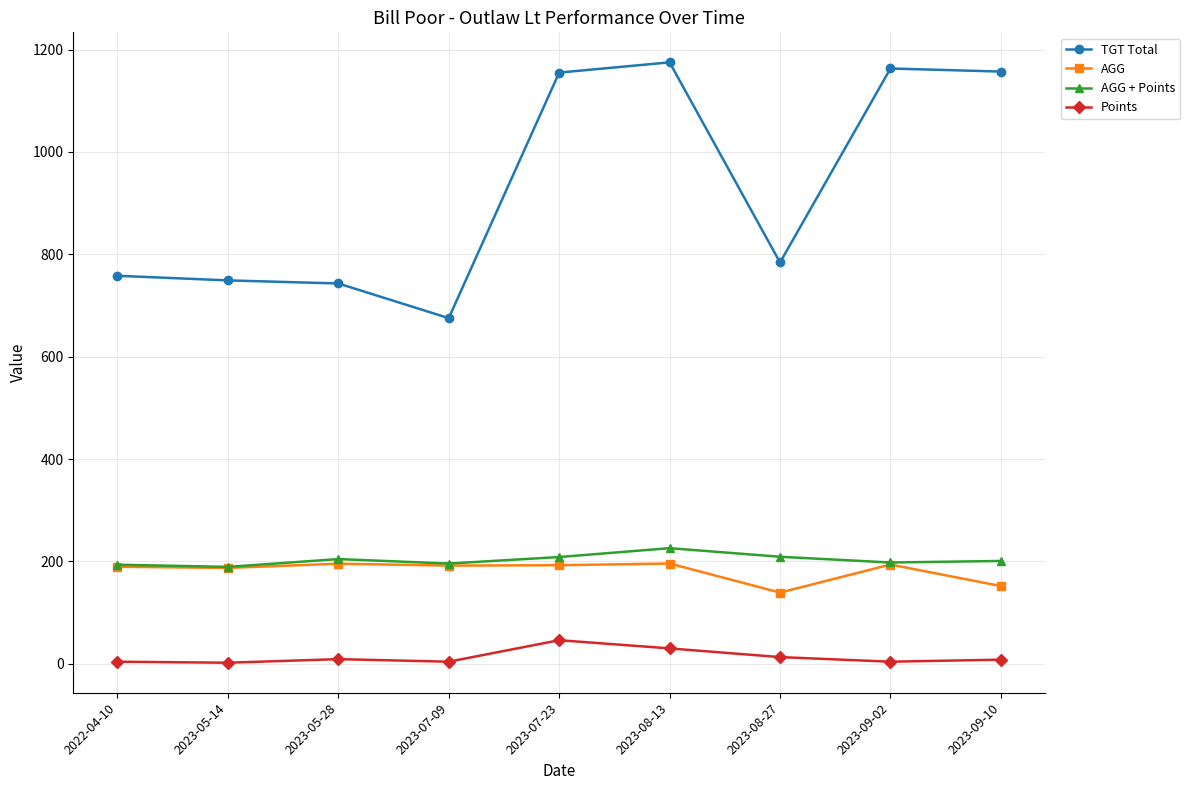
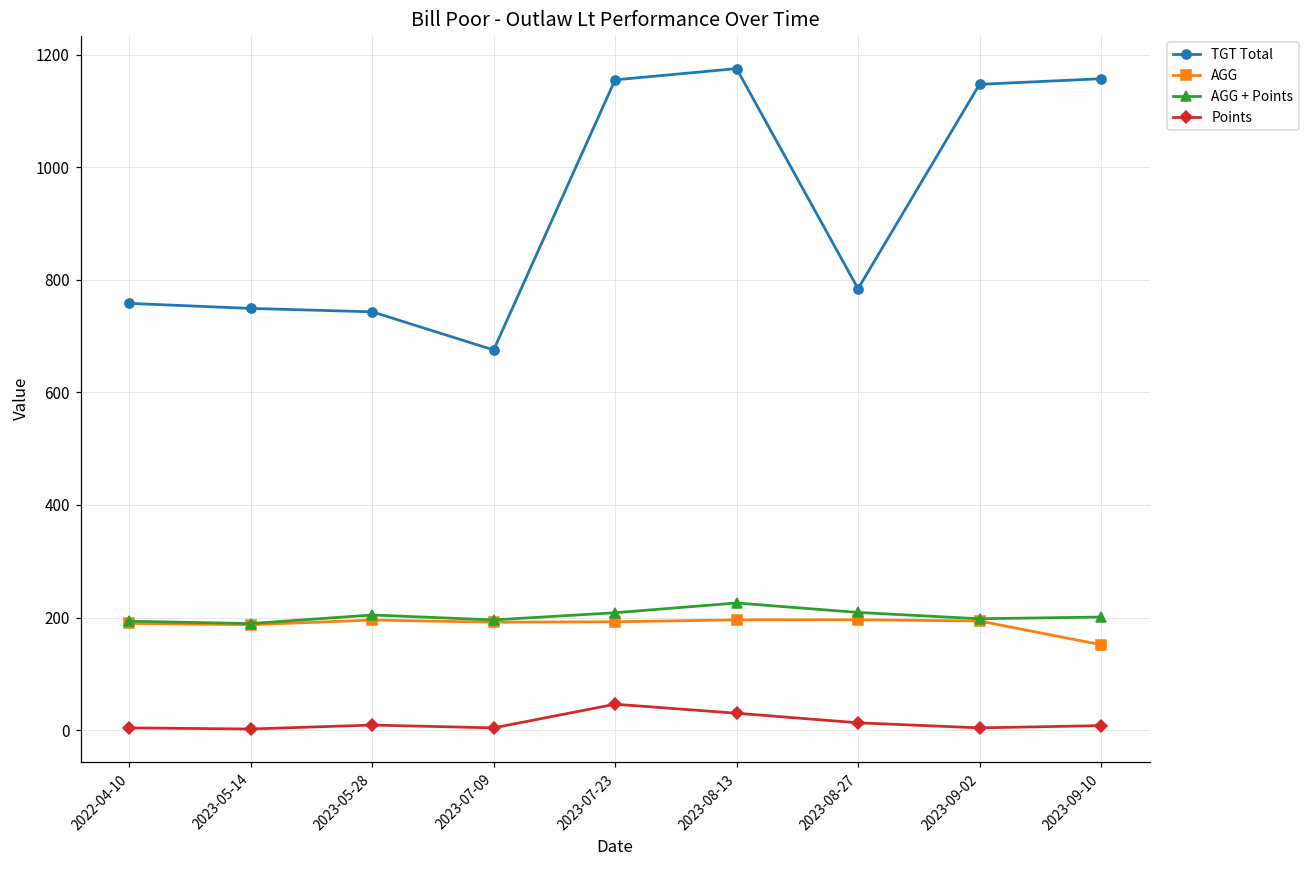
  {
    "TGT Total": {
      "2022-04-10": 760,
      "2023-05-14": 750,
      "2023-05-28": 740,
      "2023-07-09": 680,
      "2023-07-23": 1160,
      "2023-08-13": 1180,
      "2023-08-27": 780,
-     "2023-09-02": 1160,
+     "2023-09-02": 1150,
      "2023-09-10": 1160
    },
    "AGG": {
      "2023-05-28": 200,
      "2023-07-23": 190,
      "2023-08-13": 200,
-     "2023-08-27": 140,
+     "2023-08-27": 200,
      "2023-09-10": 150
    },
    "AGG + Points": {
      "2023-05-28": 200,
      "2023-07-23": 210,
      "2023-08-13": 230,
      "2023-08-27": 210,
      "2023-09-10": 200
    },
    "Points": {
      "2022-04-10": 0,
      "2023-05-14": 0,
      "2023-05-28": 10,
      "2023-07-09": 0,
      "2023-07-23": 50,
      "2023-08-13": 30,
      "2023-08-27": 10,
      "2023-09-02": 0,
      "2023-09-10": 10
    }
  }
